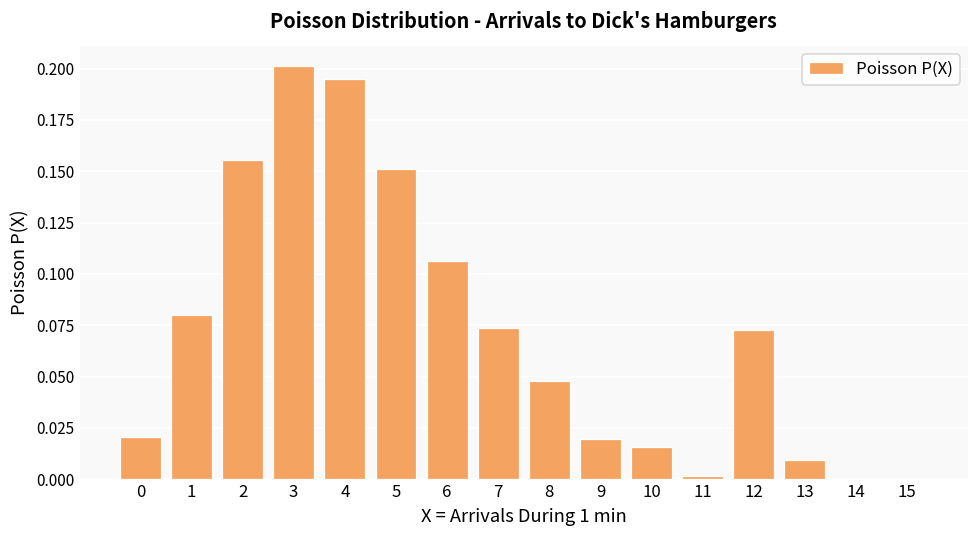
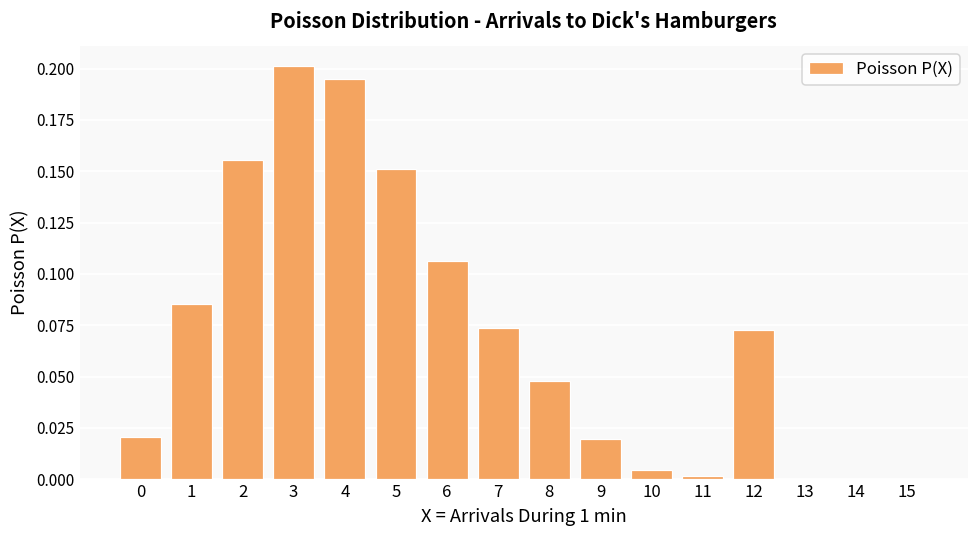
  {
    "0": 0.021,
-   "1": 0.080,
+   "1": 0.085,
    "2": 0.155,
    "3": 0.201,
    "4": 0.195,
    "5": 0.151,
    "6": 0.106,
    "7": 0.074,
    "8": 0.048,
    "9": 0.020,
-   "10": 0.016,
+   "10": 0.004,
    "11": 0.002,
    "12": 0.073,
-   "13": 0.010
+   "13": 0.000
  }
